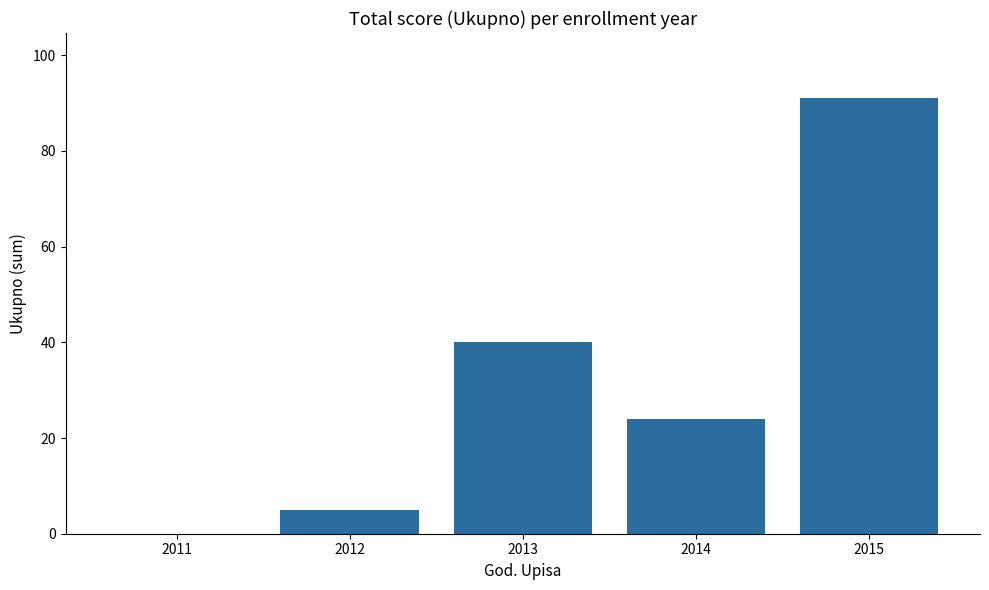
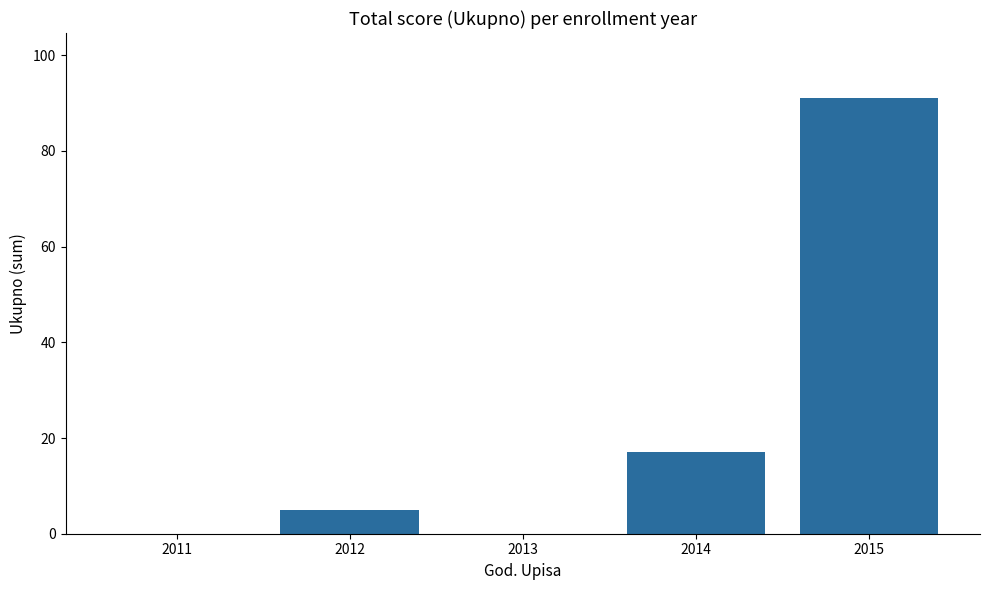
  {
    "2011": 0,
    "2012": 5,
-   "2013": 40,
-   "2014": 24,
+   "2013": 0,
+   "2014": 17,
    "2015": 91
  }
